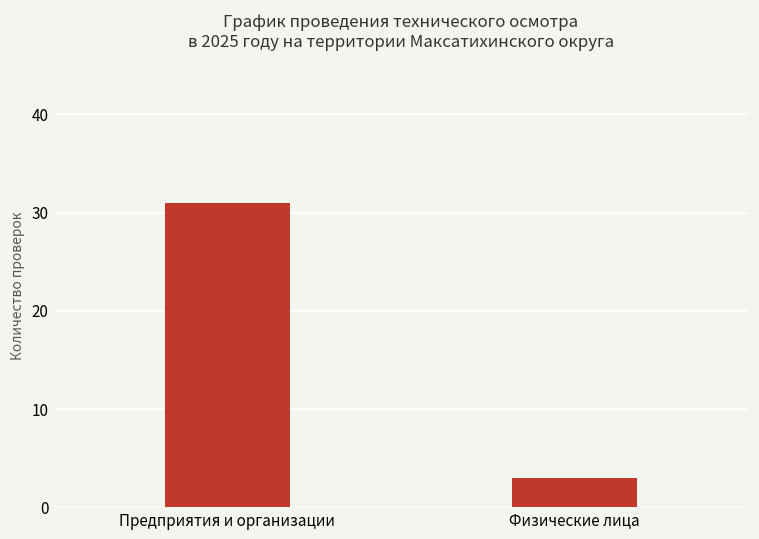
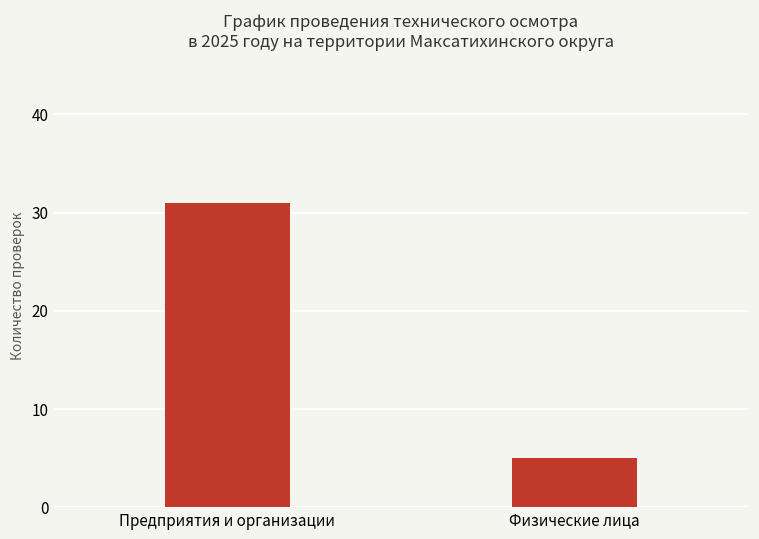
  {
    "Предприятия и организации": 31,
-   "Физические лица": 3
+   "Физические лица": 5
  }
